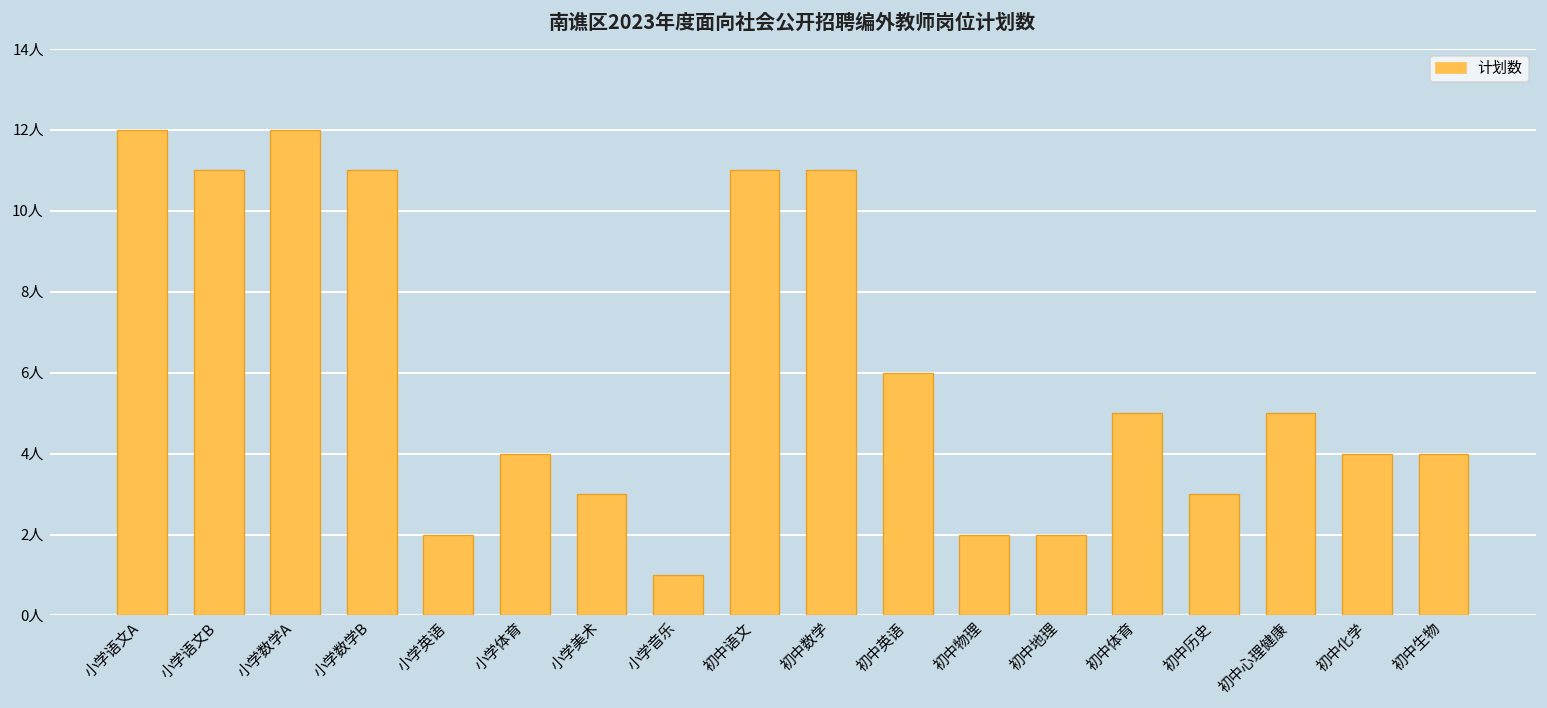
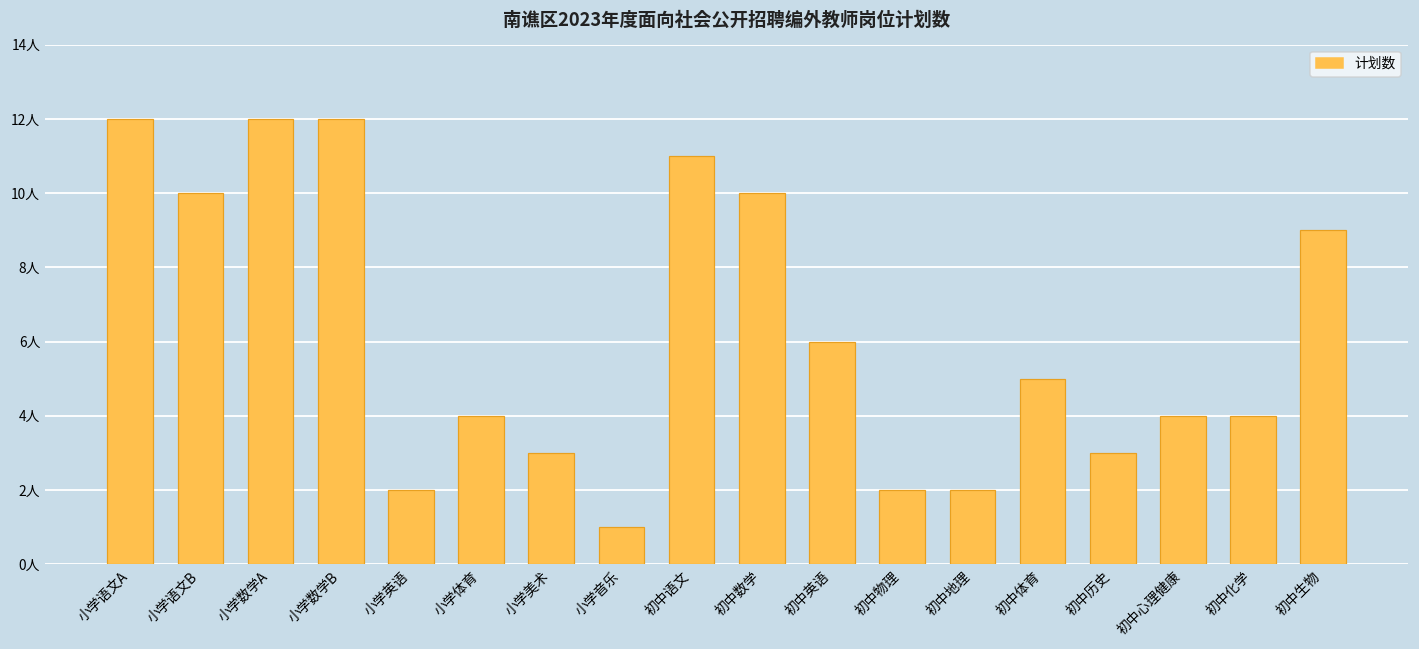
  {
    "小学语文A": "12人",
-   "小学语文B": "11人",
+   "小学语文B": "10人",
    "小学数学A": "12人",
-   "小学数学B": "11人",
+   "小学数学B": "12人",
    "小学英语": "2人",
    "小学体育": "4人",
    "小学美术": "3人",
    "小学音乐": "1人",
    "初中语文": "11人",
-   "初中数学": "11人",
+   "初中数学": "10人",
    "初中英语": "6人",
    "初中物理": "2人",
    "初中地理": "2人",
    "初中体育": "5人",
    "初中历史": "3人",
-   "初中心理健康": "5人",
+   "初中心理健康": "4人",
    "初中化学": "4人",
-   "初中生物": "4人"
+   "初中生物": "9人"
  }
